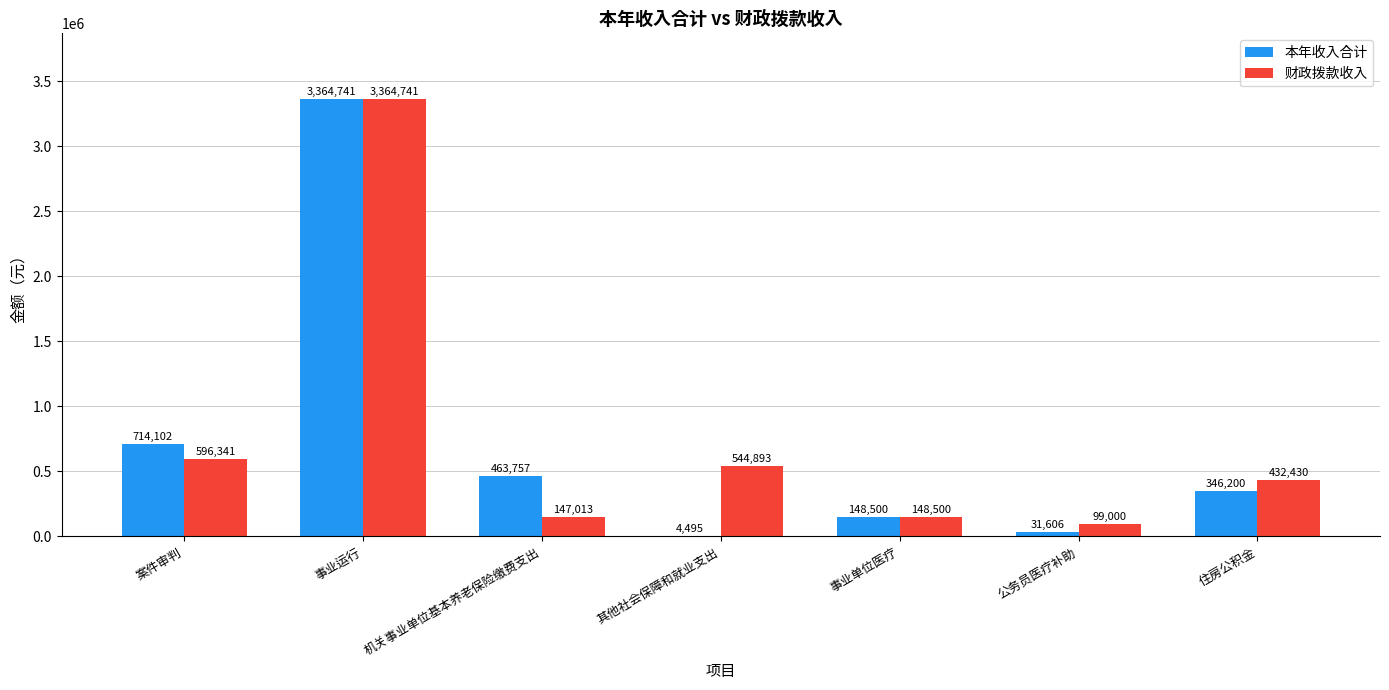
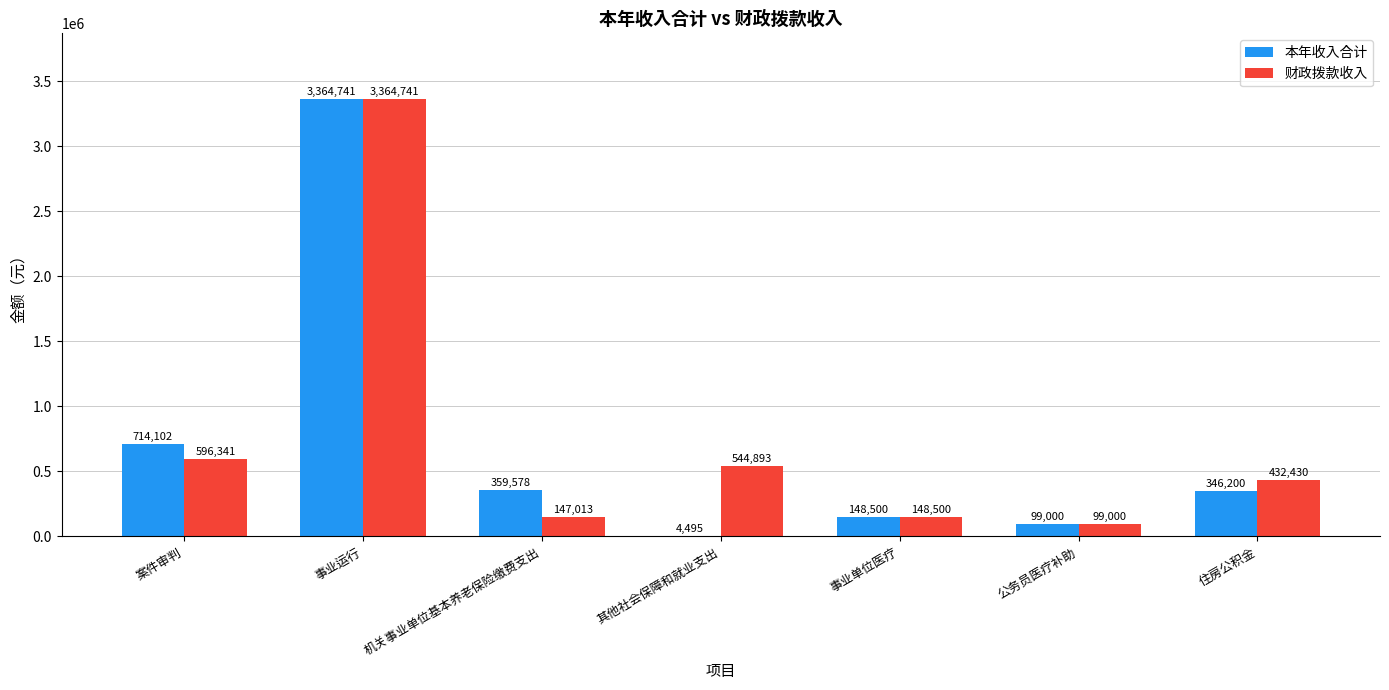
  {
    "本年收入合计": {
      "案件审判": "714,102",
      "事业运行": "3,364,741",
-     "机关事业单位基本养老保险缴费支出": "463,757",
+     "机关事业单位基本养老保险缴费支出": "359,578",
      "其他社会保障和就业支出": "4,495",
      "事业单位医疗": "148,500",
-     "公务员医疗补助": "31,606",
+     "公务员医疗补助": "99,000",
      "住房公积金": "346,200"
    },
    "财政拨款收入": {
      "案件审判": "596,341",
      "事业运行": "3,364,741",
      "机关事业单位基本养老保险缴费支出": "147,013",
      "其他社会保障和就业支出": "544,893",
      "事业单位医疗": "148,500",
      "公务员医疗补助": "99,000",
      "住房公积金": "432,430"
    }
  }
